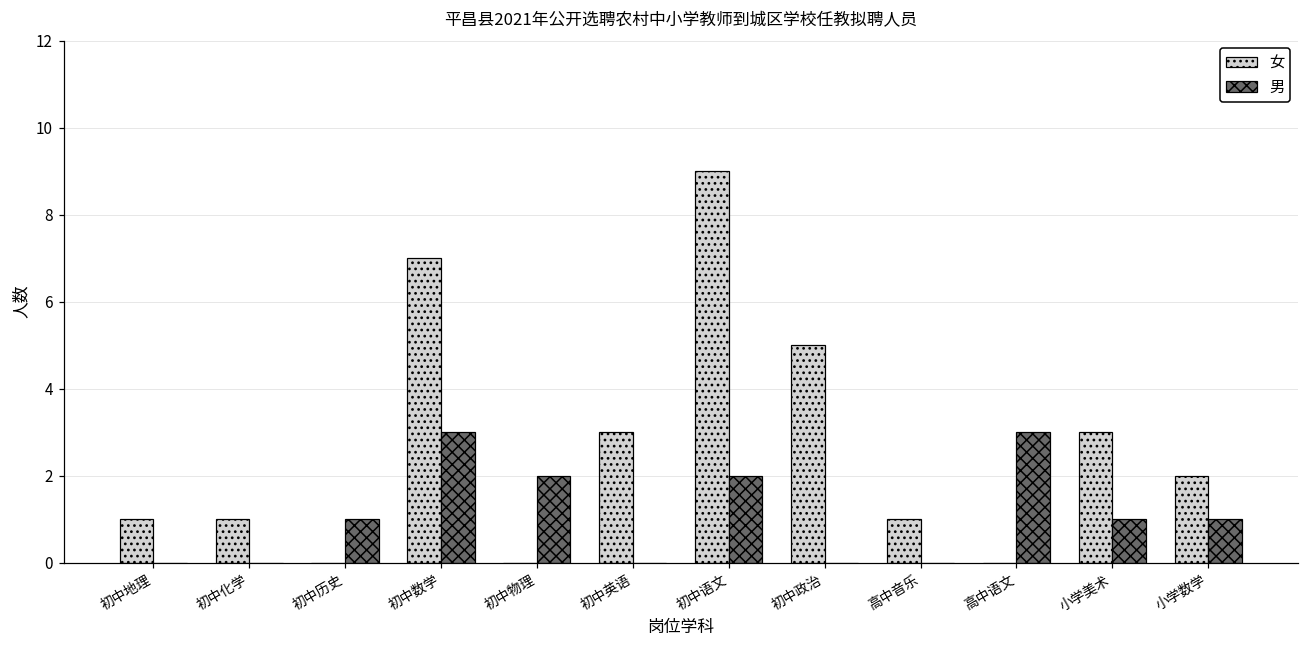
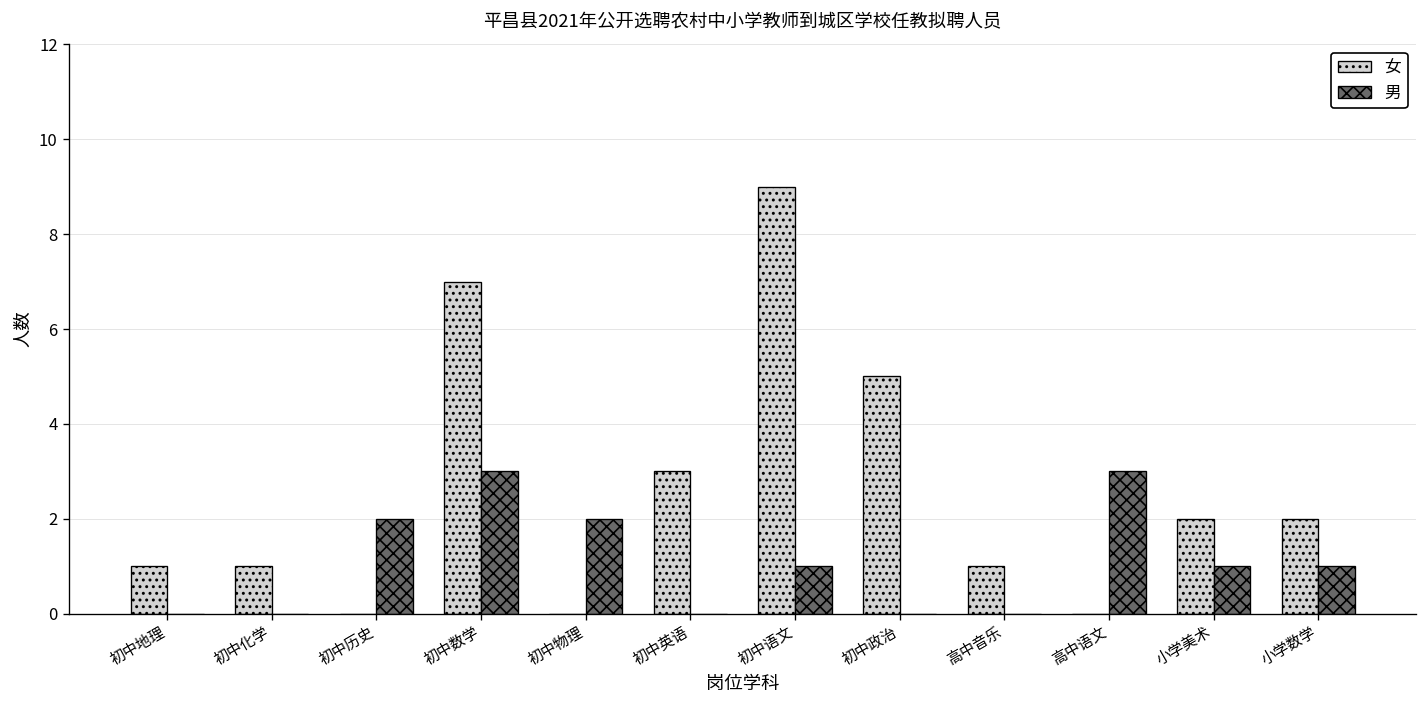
  {
    "女": {
      "初中地理": 1,
      "初中化学": 1,
      "初中历史": 0,
      "初中数学": 7,
      "初中物理": 0,
      "初中英语": 3,
      "初中语文": 9,
      "初中政治": 5,
      "高中音乐": 1,
      "高中语文": 0,
-     "小学美术": 3,
+     "小学美术": 2,
      "小学数学": 2
    },
    "男": {
      "初中地理": 0,
      "初中化学": 0,
-     "初中历史": 1,
+     "初中历史": 2,
      "初中数学": 3,
      "初中物理": 2,
      "初中英语": 0,
-     "初中语文": 2,
+     "初中语文": 1,
      "初中政治": 0,
      "高中音乐": 0,
      "高中语文": 3,
      "小学美术": 1,
      "小学数学": 1
    }
  }
